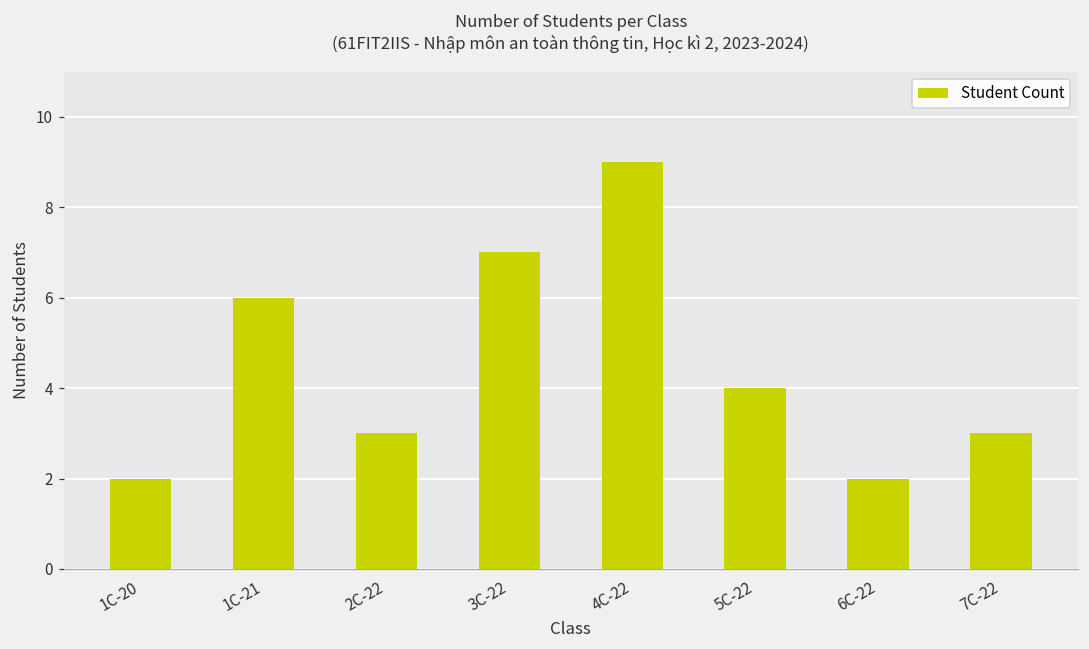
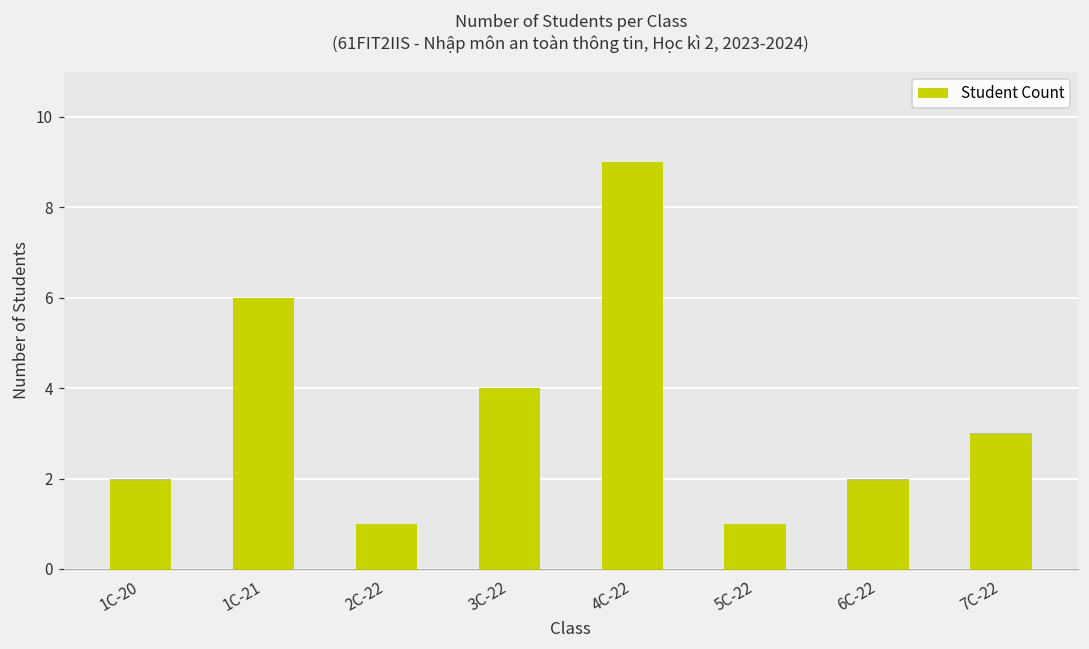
  {
    "1C-20": 2,
    "1C-21": 6,
-   "2C-22": 3,
-   "3C-22": 7,
+   "2C-22": 1,
+   "3C-22": 4,
    "4C-22": 9,
-   "5C-22": 4,
+   "5C-22": 1,
    "6C-22": 2,
    "7C-22": 3
  }
